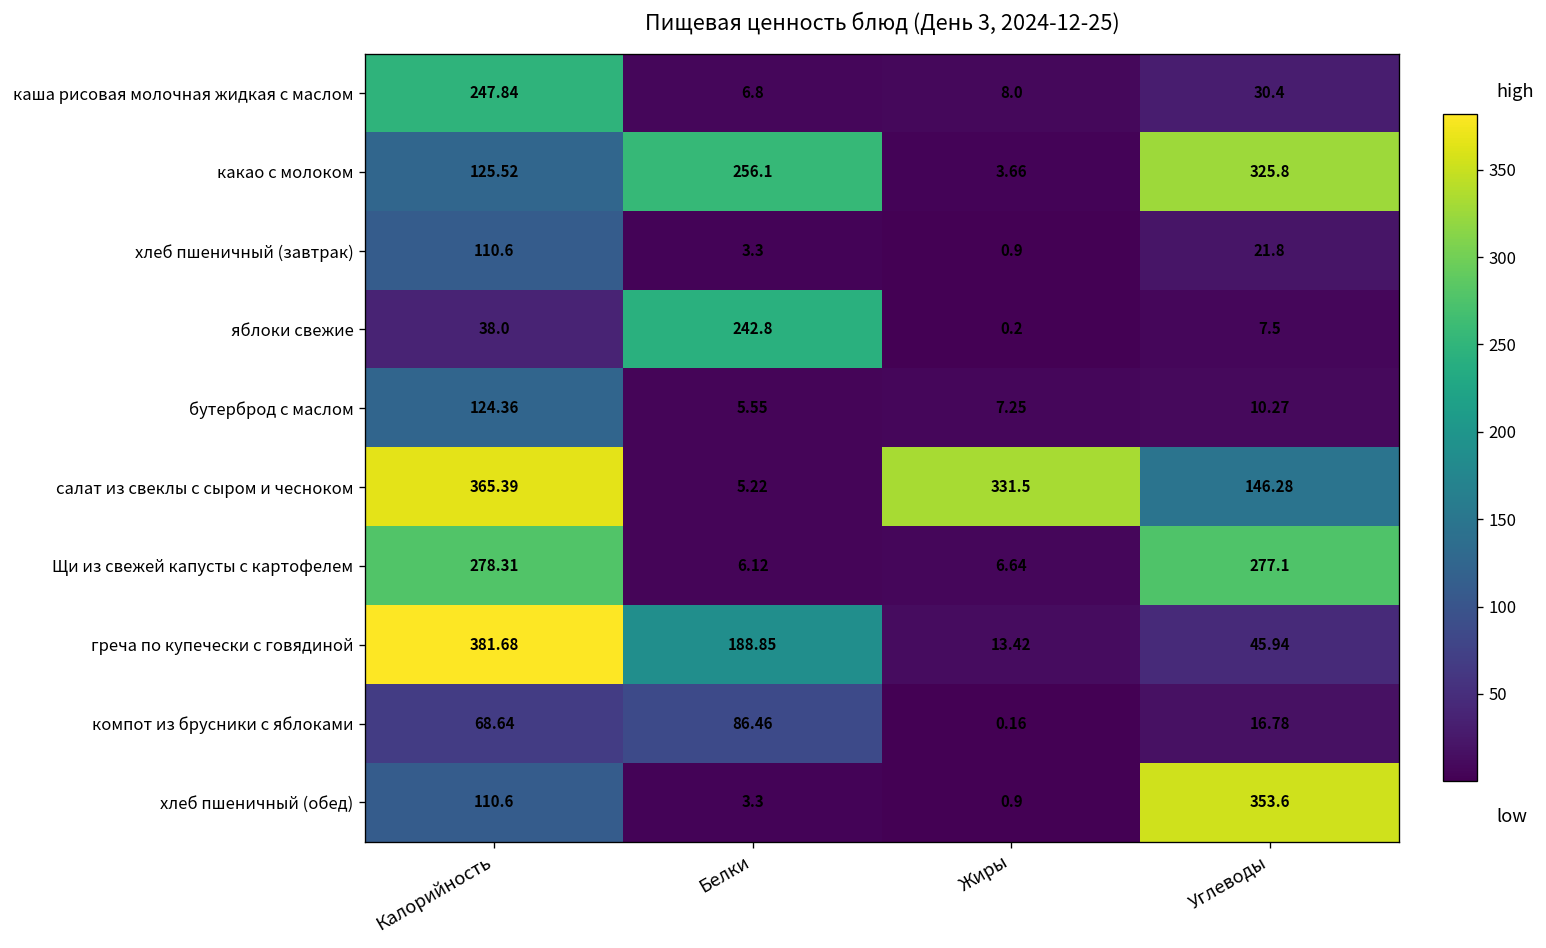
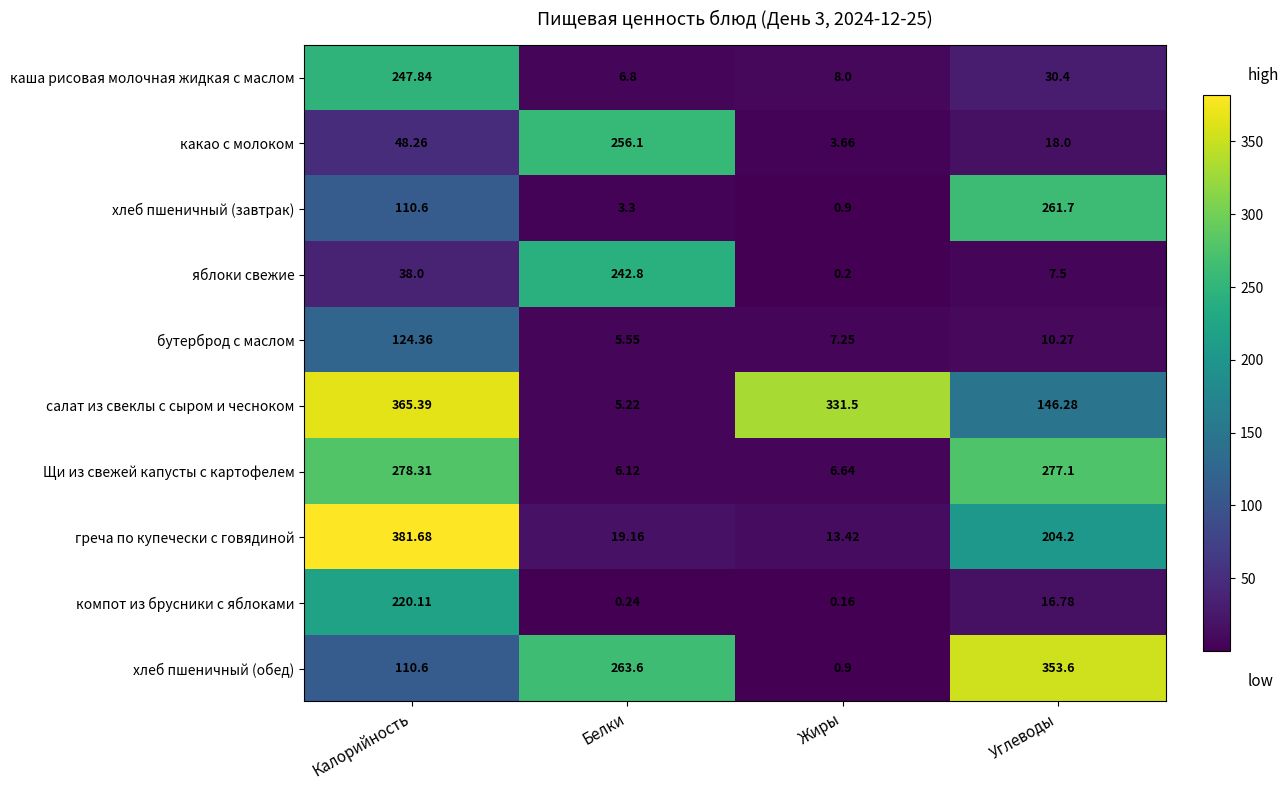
  {
    "каша рисовая молочная жидкая с маслом": {
      "Калорийность": 247.84,
      "Белки": 6.8,
      "Жиры": 8.0,
      "Углеводы": 30.4
    },
    "какао с молоком": {
-     "Калорийность": 125.52,
+     "Калорийность": 48.26,
      "Белки": 256.1,
      "Жиры": 3.66,
-     "Углеводы": 325.8
+     "Углеводы": 18.0
    },
    "хлеб пшеничный (завтрак)": {
      "Калорийность": 110.6,
      "Белки": 3.3,
      "Жиры": 0.9,
-     "Углеводы": 21.8
+     "Углеводы": 261.7
    },
    "яблоки свежие": {
      "Калорийность": 38.0,
      "Белки": 242.8,
      "Жиры": 0.2,
      "Углеводы": 7.5
    },
    "бутерброд с маслом": {
      "Калорийность": 124.36,
      "Белки": 5.55,
      "Жиры": 7.25,
      "Углеводы": 10.27
    },
    "салат из свеклы с сыром и чесноком": {
      "Калорийность": 365.39,
      "Белки": 5.22,
      "Жиры": 331.5,
      "Углеводы": 146.28
    },
    "Щи из свежей капусты с картофелем": {
      "Калорийность": 278.31,
      "Белки": 6.12,
      "Жиры": 6.64,
      "Углеводы": 277.1
    },
    "греча по купечески с говядиной": {
      "Калорийность": 381.68,
-     "Белки": 188.85,
+     "Белки": 19.16,
      "Жиры": 13.42,
-     "Углеводы": 45.94
+     "Углеводы": 204.2
    },
    "компот из брусники с яблоками": {
-     "Калорийность": 68.64,
-     "Белки": 86.46,
+     "Калорийность": 220.11,
+     "Белки": 0.24,
      "Жиры": 0.16,
      "Углеводы": 16.78
    },
    "хлеб пшеничный (обед)": {
      "Калорийность": 110.6,
-     "Белки": 3.3,
+     "Белки": 263.6,
      "Жиры": 0.9,
      "Углеводы": 353.6
    }
  }
